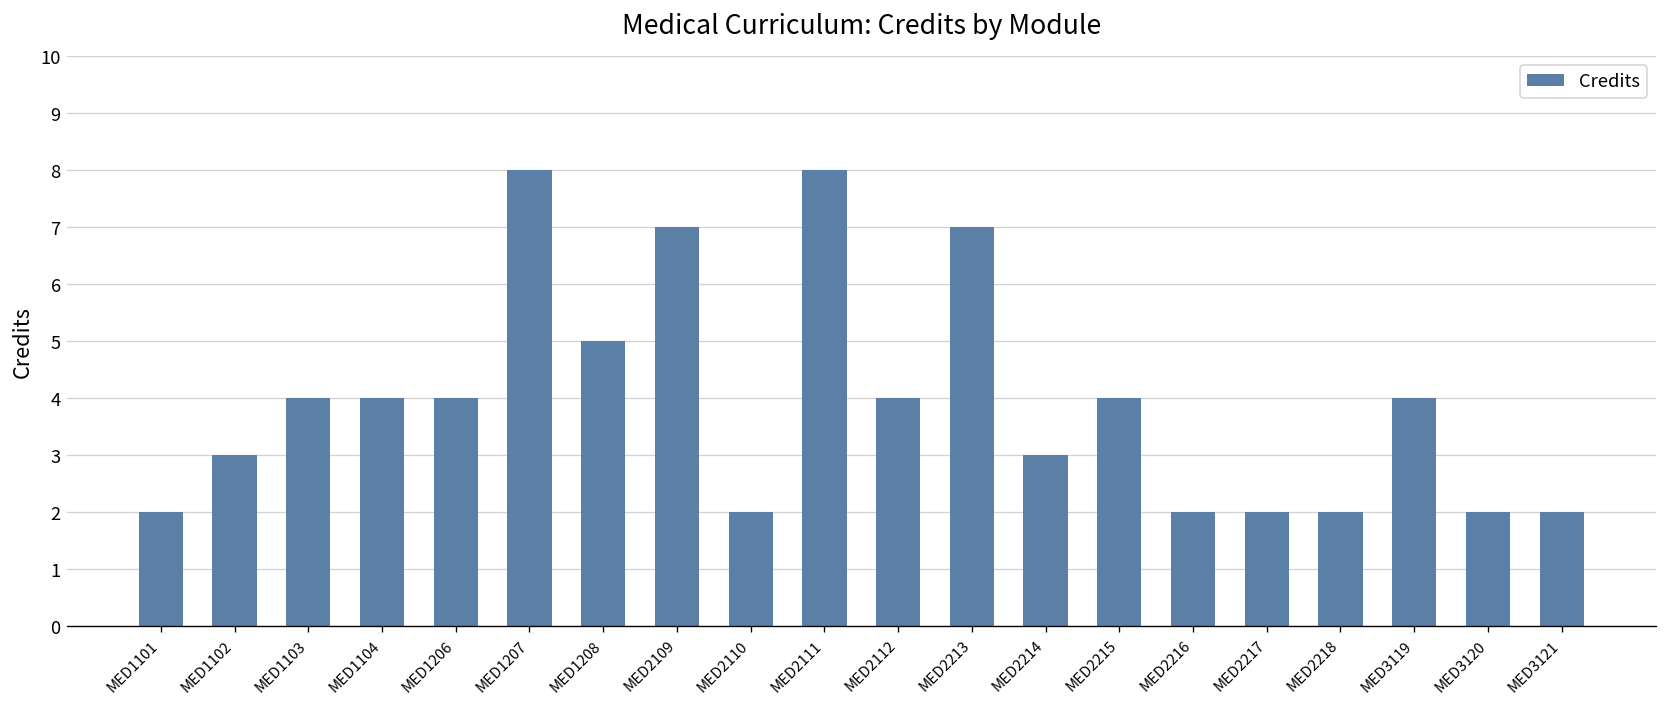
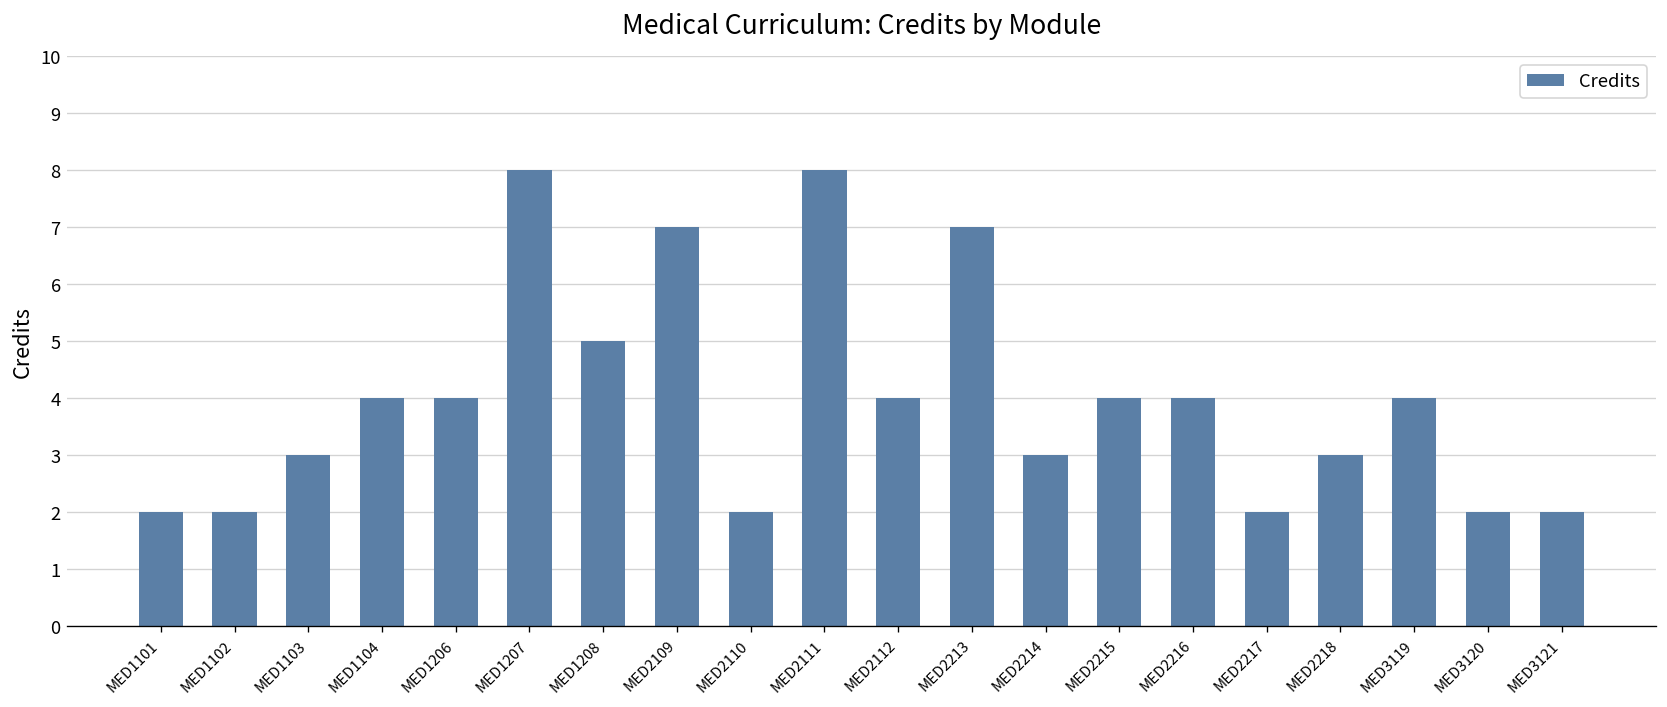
  {
    "MED1101": 2,
-   "MED1102": 3,
-   "MED1103": 4,
+   "MED1102": 2,
+   "MED1103": 3,
    "MED1104": 4,
    "MED1206": 4,
    "MED1207": 8,
    "MED1208": 5,
    "MED2109": 7,
    "MED2110": 2,
    "MED2111": 8,
    "MED2112": 4,
    "MED2213": 7,
    "MED2214": 3,
    "MED2215": 4,
-   "MED2216": 2,
+   "MED2216": 4,
    "MED2217": 2,
-   "MED2218": 2,
+   "MED2218": 3,
    "MED3119": 4,
    "MED3120": 2,
    "MED3121": 2
  }
